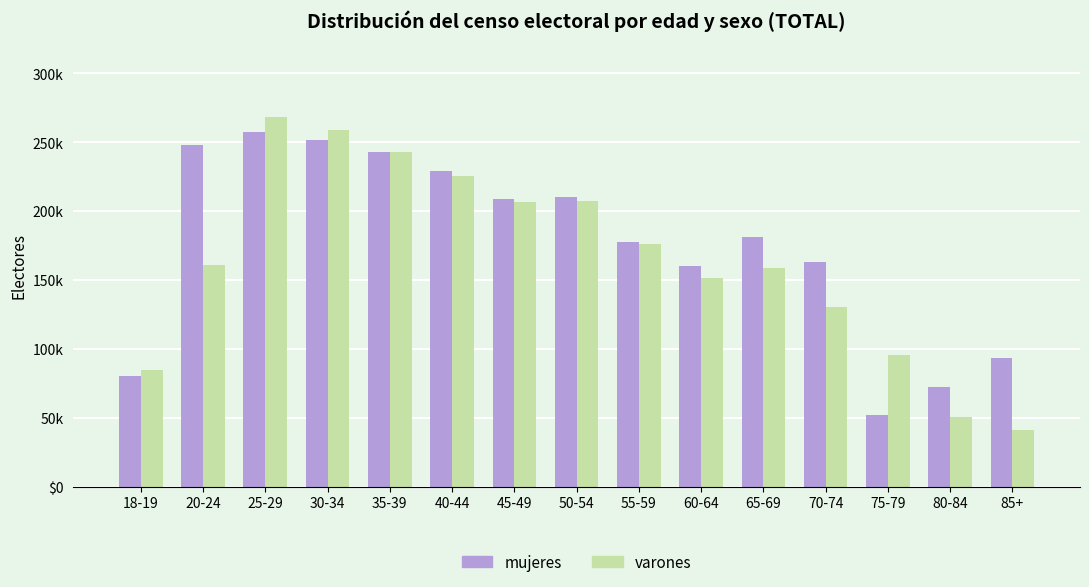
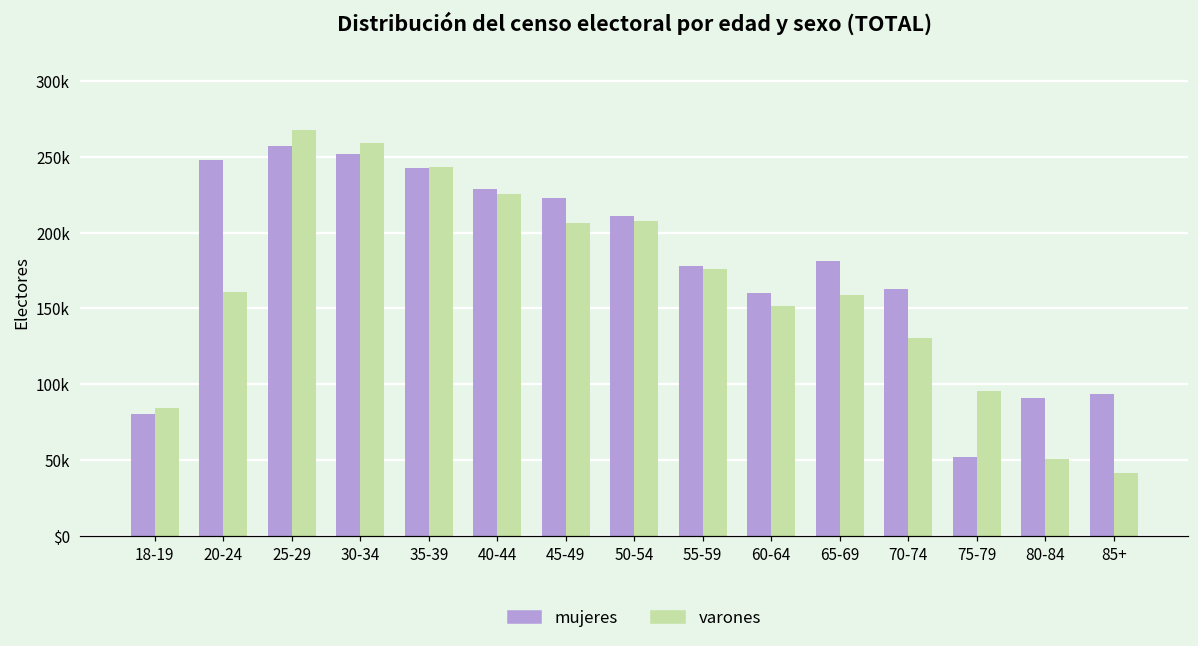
  {
    "mujeres": {
      "18-19": 80000,
      "20-24": 248000,
      "25-29": 257000,
      "30-34": 252000,
      "35-39": 243000,
      "40-44": 229000,
-     "45-49": 209000,
+     "45-49": 223000,
      "50-54": 211000,
      "55-59": 178000,
      "60-64": 160000,
      "65-69": 181000,
      "70-74": 163000,
      "75-79": 52000,
-     "80-84": 73000,
+     "80-84": 91000,
      "85+": 94000
    },
    "varones": {
      "18-19": 85000,
      "20-24": 161000,
      "25-29": 268000,
      "30-34": 259000,
      "35-39": 243000,
      "40-44": 226000,
      "45-49": 206000,
      "50-54": 208000,
      "55-59": 176000,
      "60-64": 152000,
      "65-69": 159000,
      "70-74": 130000,
      "75-79": 96000,
      "80-84": 51000,
      "85+": 41000
    }
  }
